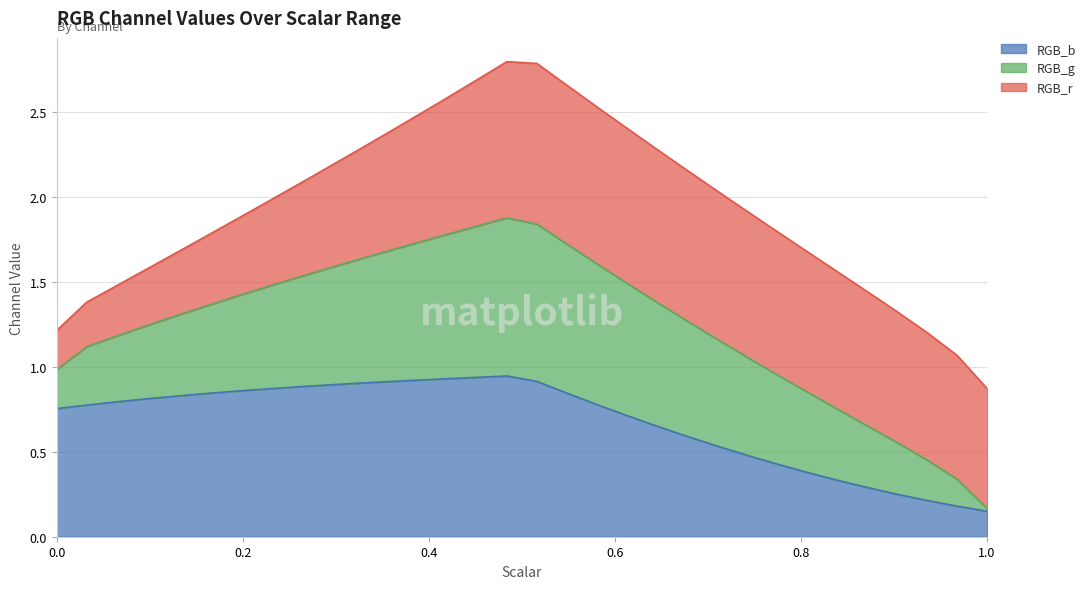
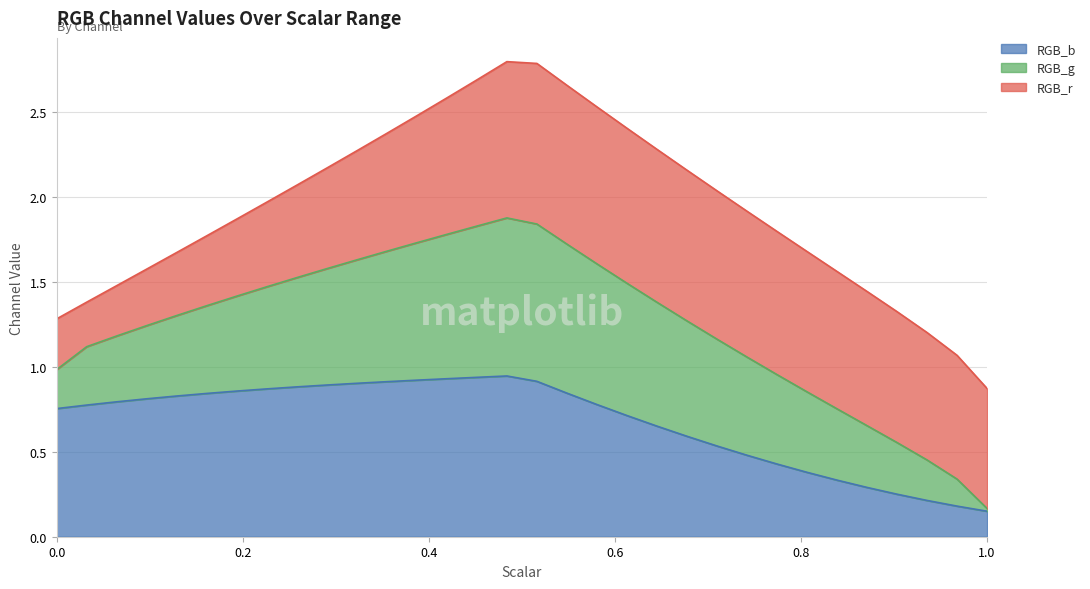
  {
    "RGB_b": {
      "0.0": 0.75,
      "1.0": 0.15
    },
    "RGB_g": {
      "0.0": 0.23,
      "1.0": 0.02
    },
    "RGB_r": {
-     "0.0": 0.23,
+     "0.0": 0.30,
      "1.0": 0.71
    }
  }
